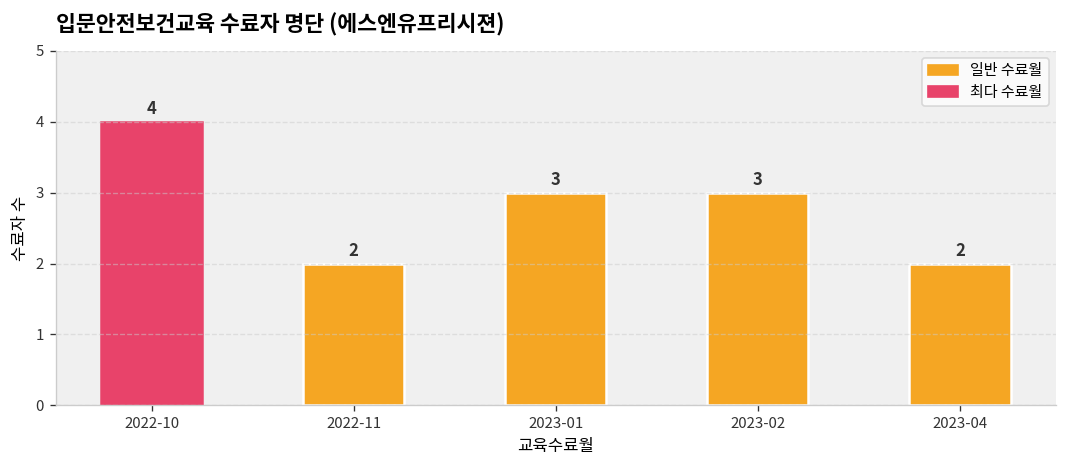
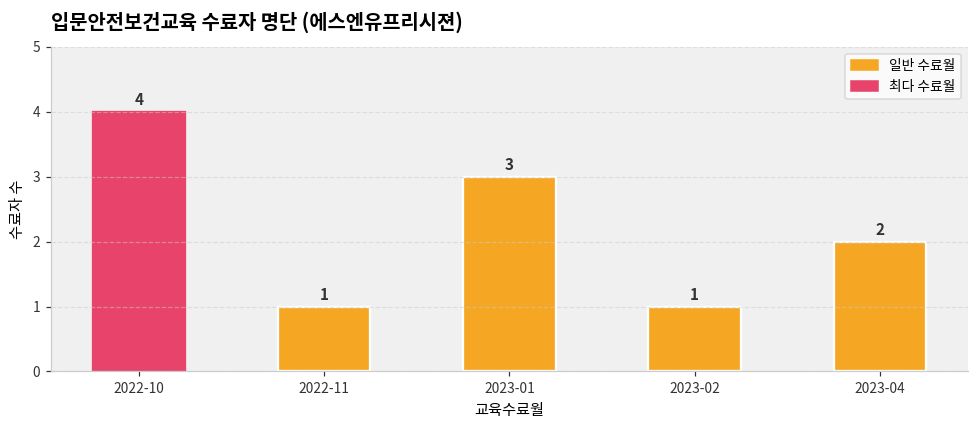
  {
    "2022-10": 4,
-   "2022-11": 2,
+   "2022-11": 1,
    "2023-01": 3,
-   "2023-02": 3,
+   "2023-02": 1,
    "2023-04": 2
  }
